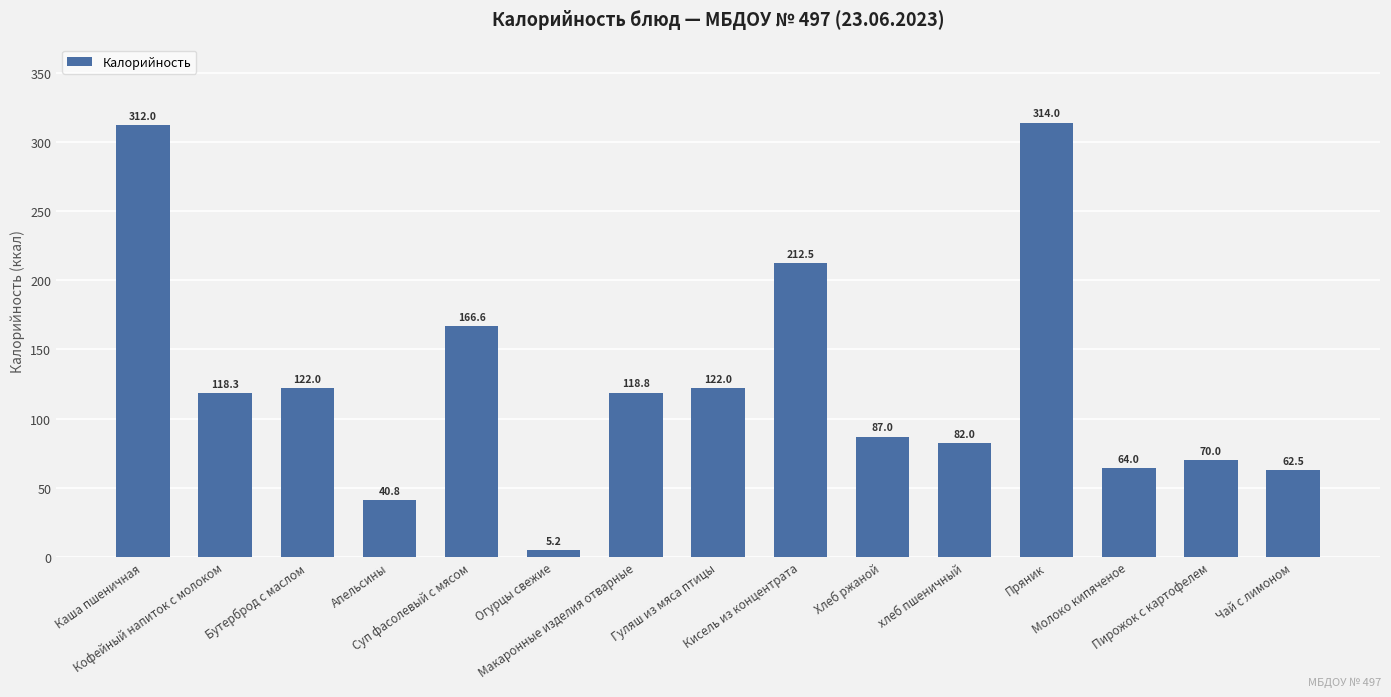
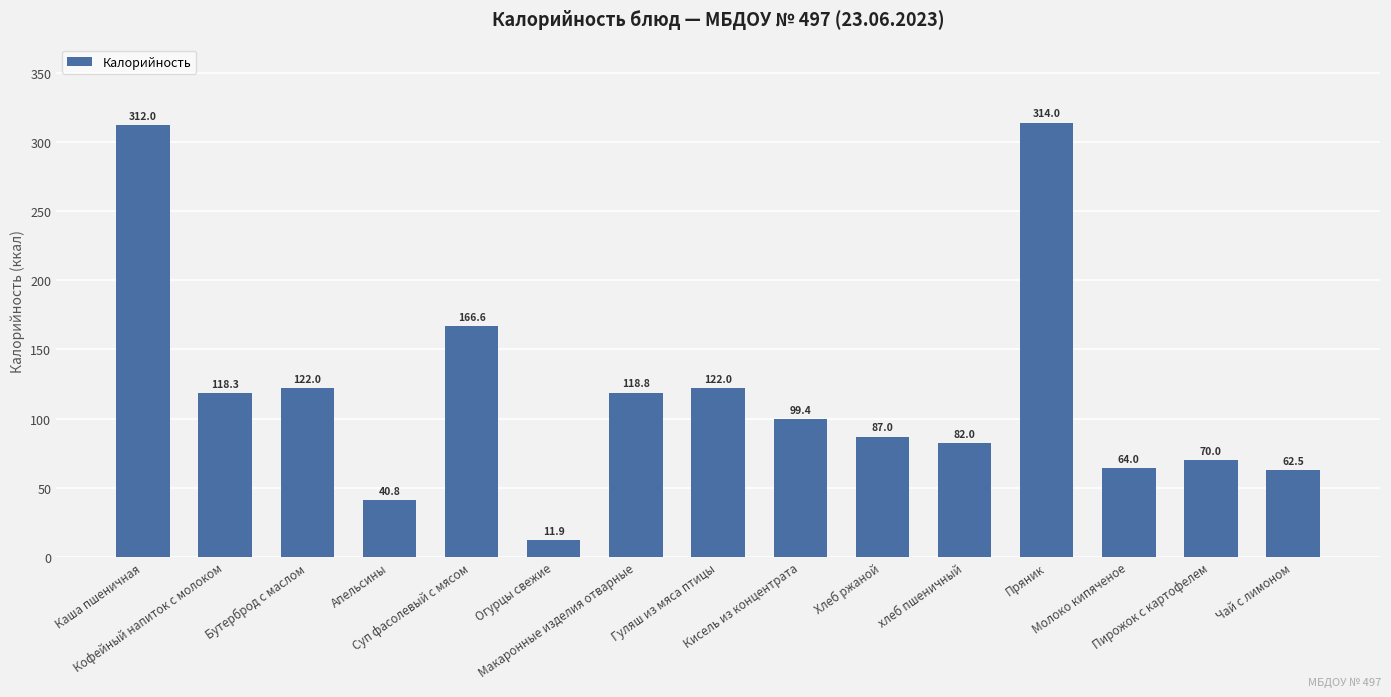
  {
    "Каша пшеничная": 312.0,
    "Кофейный напиток с молоком": 118.3,
    "Бутерброд с маслом": 122.0,
    "Апельсины": 40.8,
    "Суп фасолевый с мясом": 166.6,
-   "Огурцы свежие": 5.2,
+   "Огурцы свежие": 11.9,
    "Макаронные изделия отварные": 118.8,
    "Гуляш из мяса птицы": 122.0,
-   "Кисель из концентрата": 212.5,
+   "Кисель из концентрата": 99.4,
    "Хлеб ржаной": 87.0,
    "хлеб пшеничный": 82.0,
    "Пряник": 314.0,
    "Молоко кипяченое": 64.0,
    "Пирожок с картофелем": 70.0,
    "Чай с лимоном": 62.5
  }
